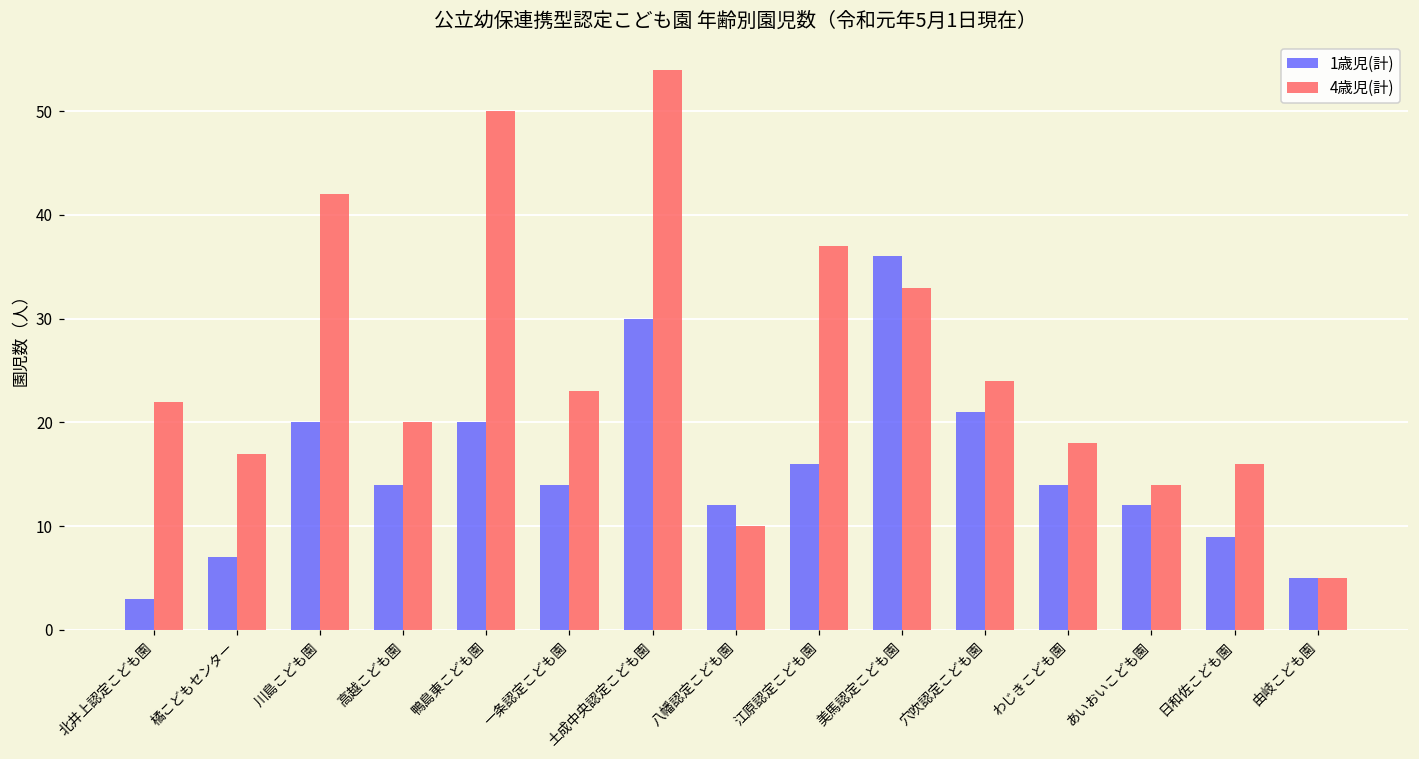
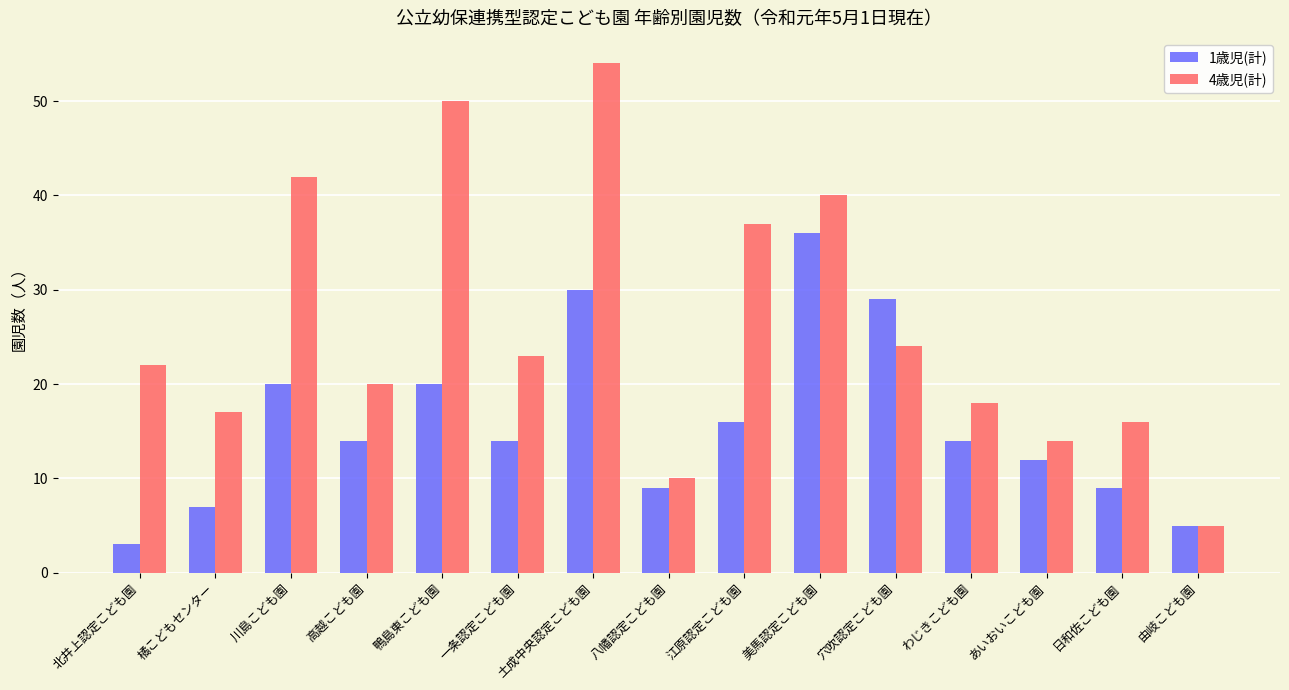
  {
    "1歳児(計)": {
      "北井上認定こども園": 3,
      "橘こどもセンター": 7,
      "川島こども園": 20,
      "高越こども園": 14,
      "鴨島東こども園": 20,
      "一条認定こども園": 14,
      "土成中央認定こども園": 30,
-     "八幡認定こども園": 12,
+     "八幡認定こども園": 9,
      "江原認定こども園": 16,
      "美馬認定こども園": 36,
-     "穴吹認定こども園": 21,
+     "穴吹認定こども園": 29,
      "わじきこども園": 14,
      "あいおいこども園": 12,
      "日和佐こども園": 9,
      "由岐こども園": 5
    },
    "4歳児(計)": {
      "北井上認定こども園": 22,
      "橘こどもセンター": 17,
      "川島こども園": 42,
      "高越こども園": 20,
      "鴨島東こども園": 50,
      "一条認定こども園": 23,
      "土成中央認定こども園": 54,
      "八幡認定こども園": 10,
      "江原認定こども園": 37,
-     "美馬認定こども園": 33,
+     "美馬認定こども園": 40,
      "穴吹認定こども園": 24,
      "わじきこども園": 18,
      "あいおいこども園": 14,
      "日和佐こども園": 16,
      "由岐こども園": 5
    }
  }
